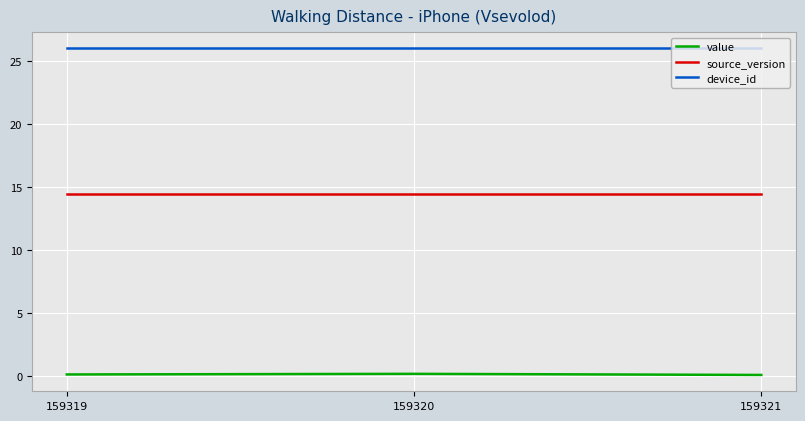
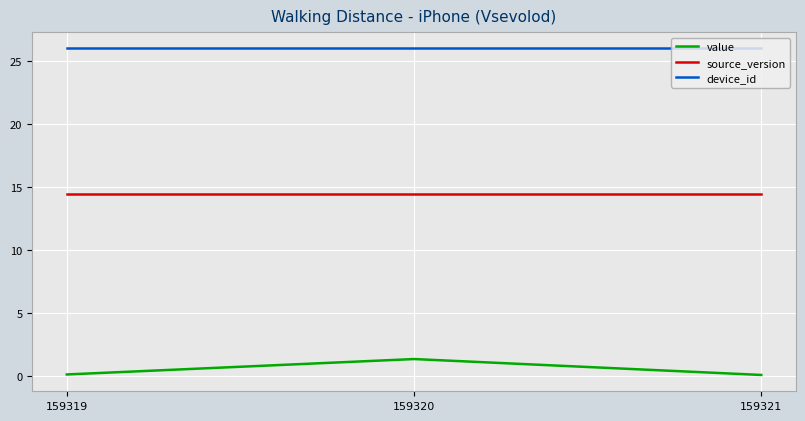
  {
    "value": {
      "159319": 0.1,
-     "159320": 0.2,
+     "159320": 1.3,
      "159321": 0.1
    },
    "source_version": {
      "159319": 14.4,
      "159320": 14.4,
      "159321": 14.4
    },
    "device_id": {
      "159319": 26.0,
      "159320": 26.0
    }
  }
